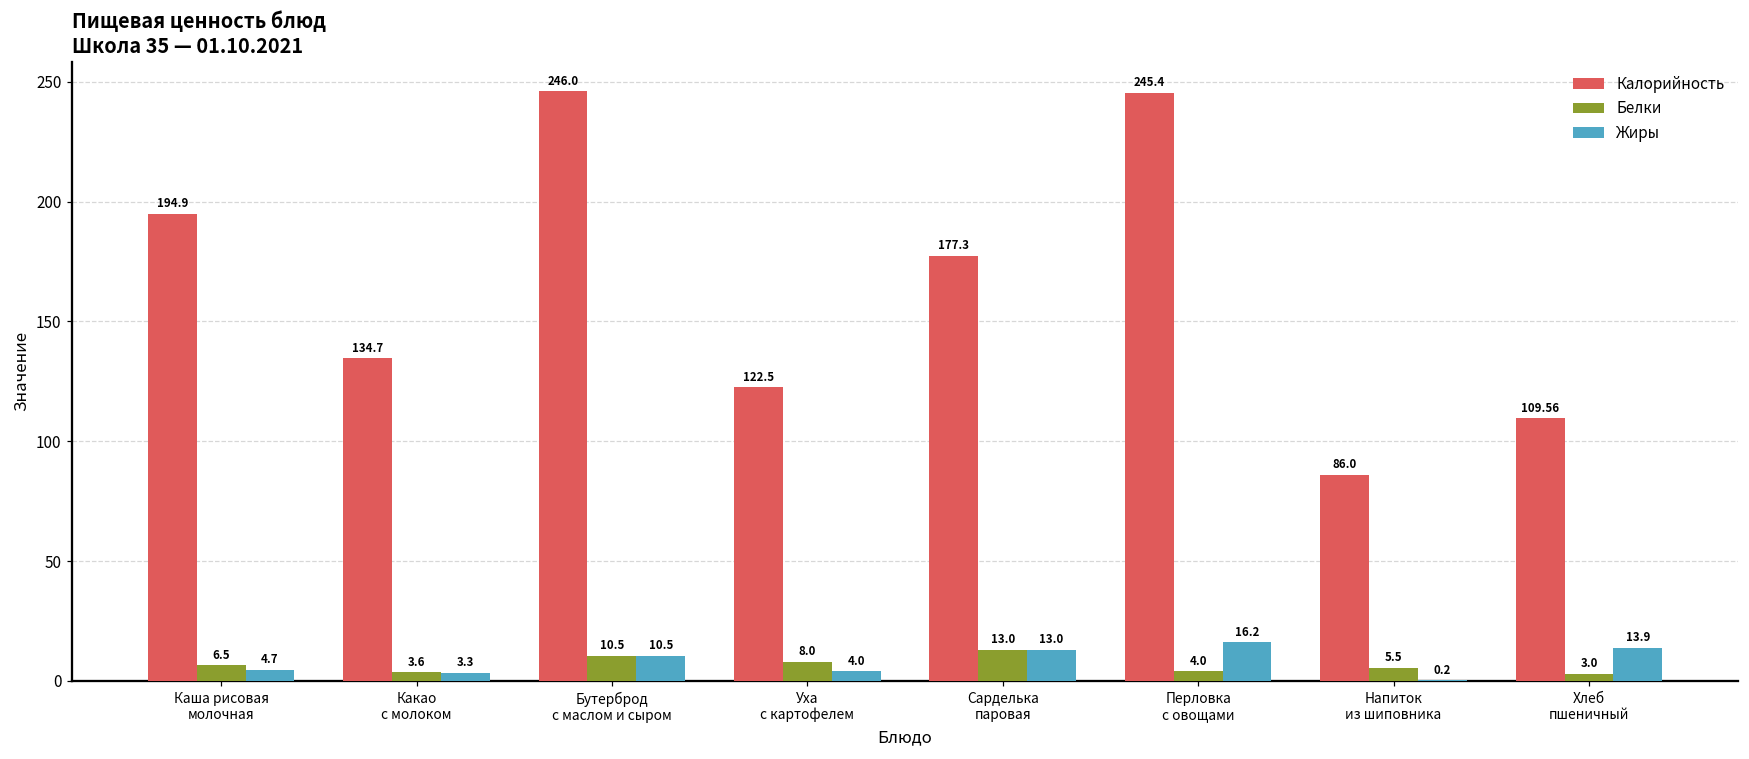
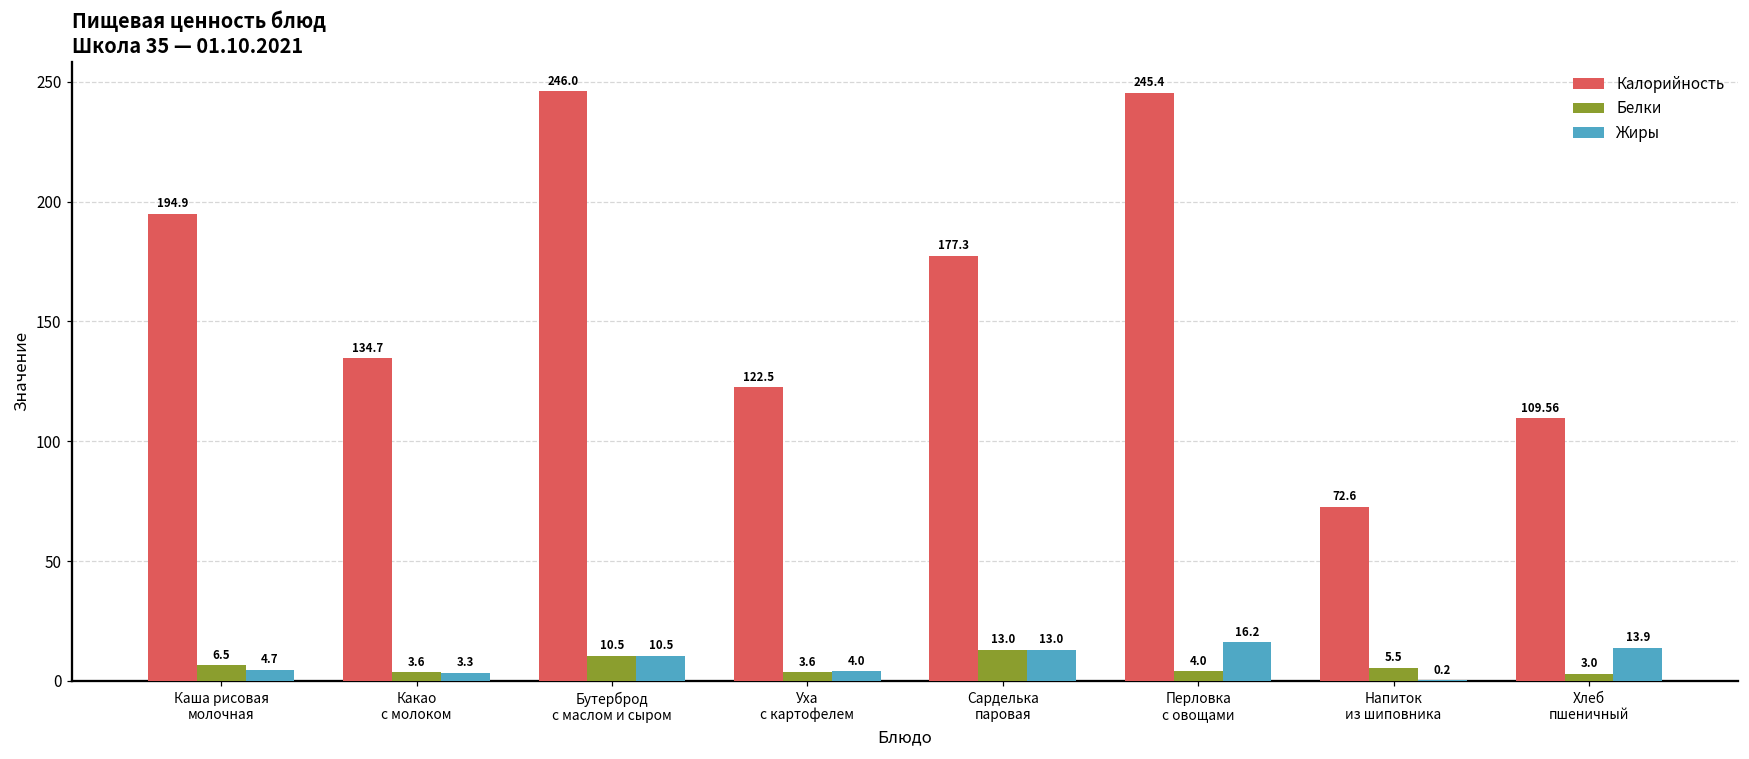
  {
    "Калорийность": {
      "Каша рисовая молочная": 194.9,
      "Какао с молоком": 134.7,
      "Бутерброд с маслом и сыром": 246.0,
      "Уха с картофелем": 122.5,
      "Сарделька паровая": 177.3,
      "Перловка с овощами": 245.4,
-     "Напиток из шиповника": 86.0,
+     "Напиток из шиповника": 72.6,
      "Хлеб пшеничный": 109.56
    },
    "Белки": {
      "Каша рисовая молочная": 6.5,
      "Какао с молоком": 3.6,
      "Бутерброд с маслом и сыром": 10.5,
-     "Уха с картофелем": 8.0,
+     "Уха с картофелем": 3.6,
      "Сарделька паровая": 13.0,
      "Перловка с овощами": 4.0,
      "Напиток из шиповника": 5.5,
      "Хлеб пшеничный": 3.0
    },
    "Жиры": {
      "Каша рисовая молочная": 4.7,
      "Какао с молоком": 3.3,
      "Бутерброд с маслом и сыром": 10.5,
      "Уха с картофелем": 4.0,
      "Сарделька паровая": 13.0,
      "Перловка с овощами": 16.2,
      "Напиток из шиповника": 0.2,
      "Хлеб пшеничный": 13.9
    }
  }
